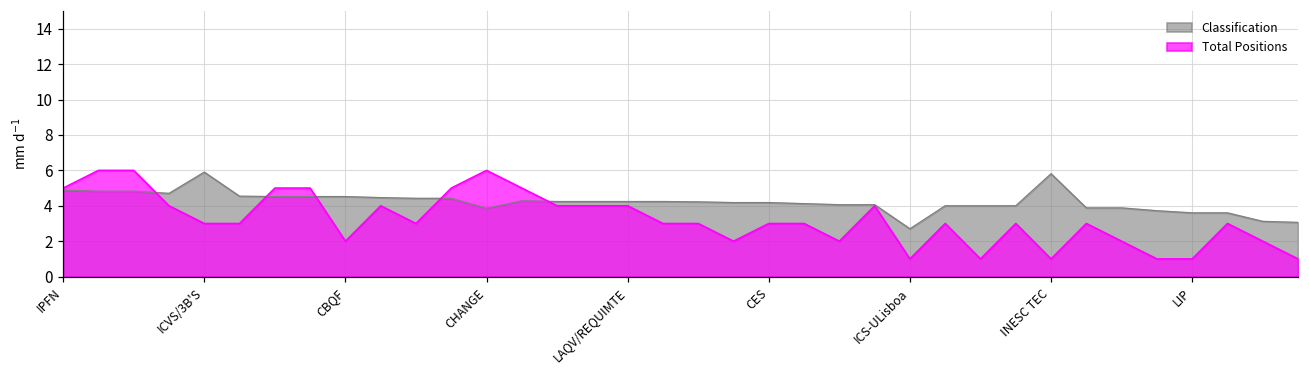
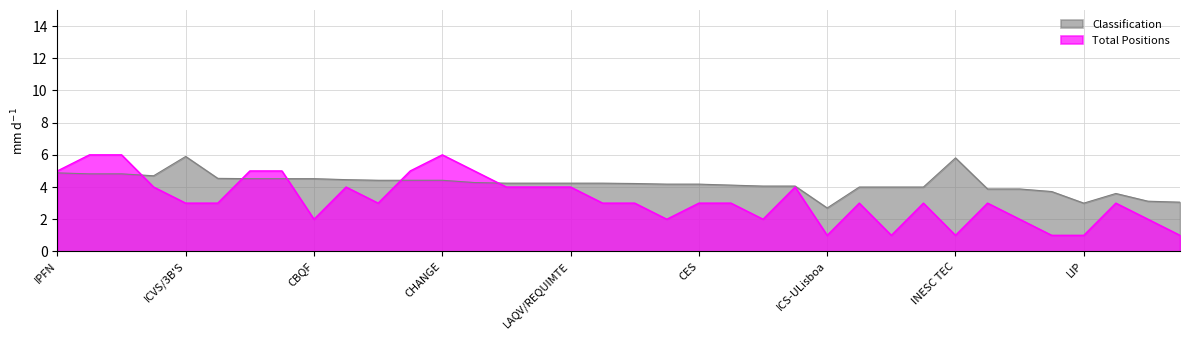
  {
    "Classification": {
      "ICVS/3B'S": 5.9,
      "CBQF": 4.5,
-     "CHANGE": 3.9,
+     "CHANGE": 4.4,
      "LAQV/REQUIMTE": 4.2,
      "CES": 4.2,
      "ICS-ULisboa": 2.7,
      "INESC TEC": 5.8,
-     "LIP": 3.6
+     "LIP": 3.0
    },
    "Total Positions": {
      "ICVS/3B'S": 3.0,
      "CBQF": 2.0,
      "CHANGE": 6.0,
      "LAQV/REQUIMTE": 4.0,
      "CES": 3.0,
      "ICS-ULisboa": 1.0,
      "INESC TEC": 1.0,
      "LIP": 1.0
    }
  }
